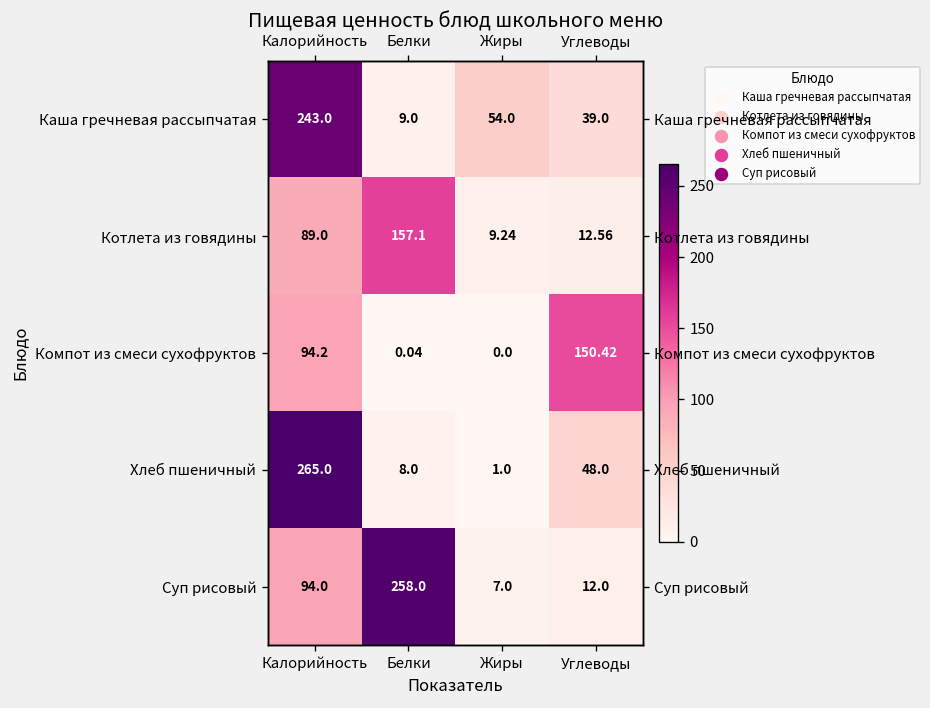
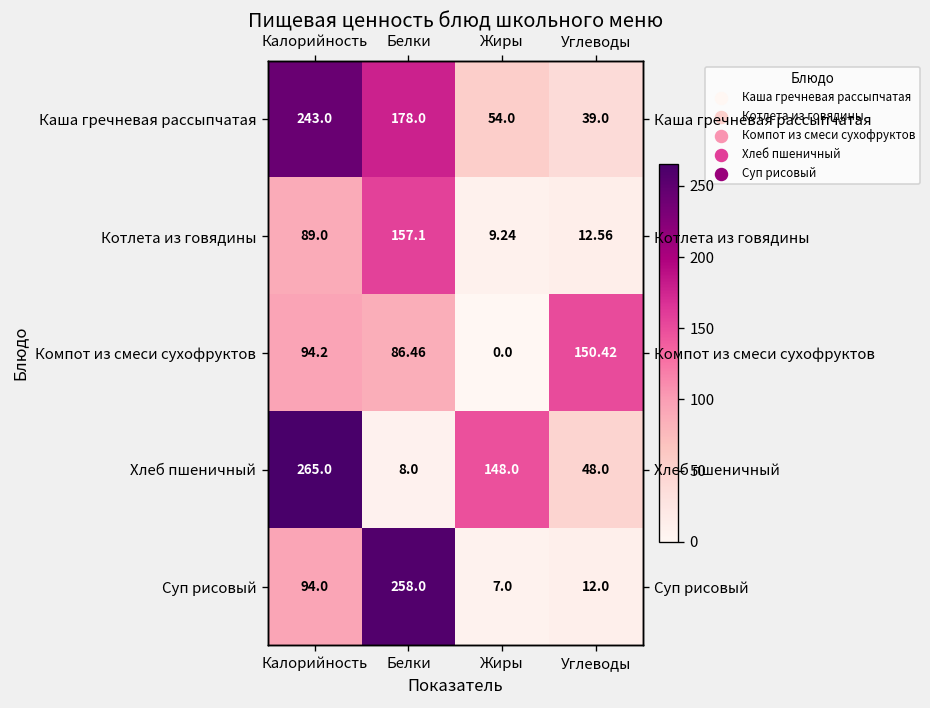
  {
    "Каша гречневая рассыпчатая": {
      "Калорийность": 243.0,
-     "Белки": 9.0,
+     "Белки": 178.0,
      "Жиры": 54.0,
      "Углеводы": 39.0
    },
    "Котлета из говядины": {
      "Калорийность": 89.0,
      "Белки": 157.1,
      "Жиры": 9.24,
      "Углеводы": 12.56
    },
    "Компот из смеси сухофруктов": {
      "Калорийность": 94.2,
-     "Белки": 0.04,
+     "Белки": 86.46,
      "Жиры": 0.0,
      "Углеводы": 150.42
    },
    "Хлеб пшеничный": {
      "Калорийность": 265.0,
      "Белки": 8.0,
-     "Жиры": 1.0,
+     "Жиры": 148.0,
      "Углеводы": 48.0
    },
    "Суп рисовый": {
      "Калорийность": 94.0,
      "Белки": 258.0,
      "Жиры": 7.0,
      "Углеводы": 12.0
    }
  }
